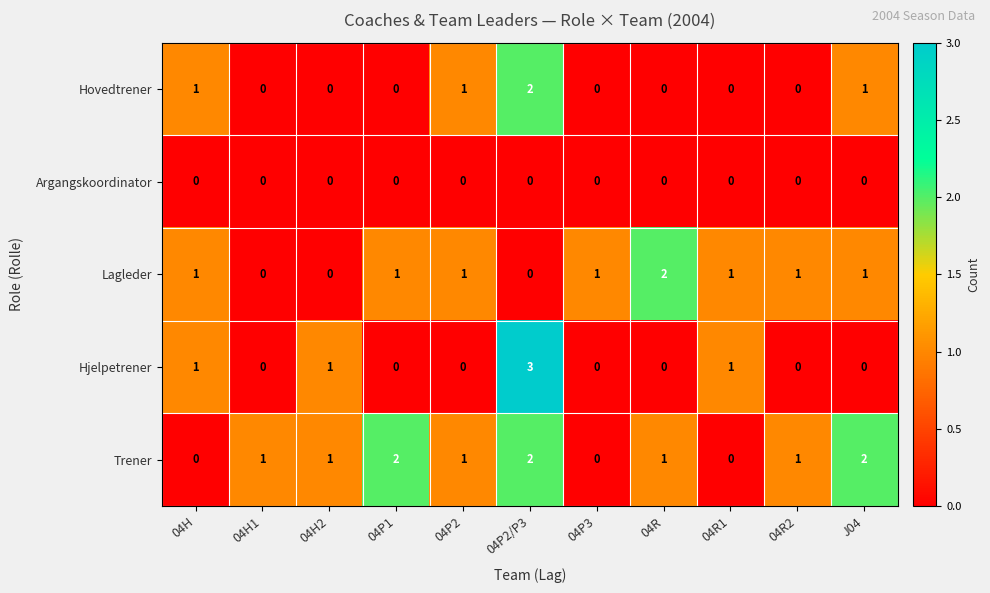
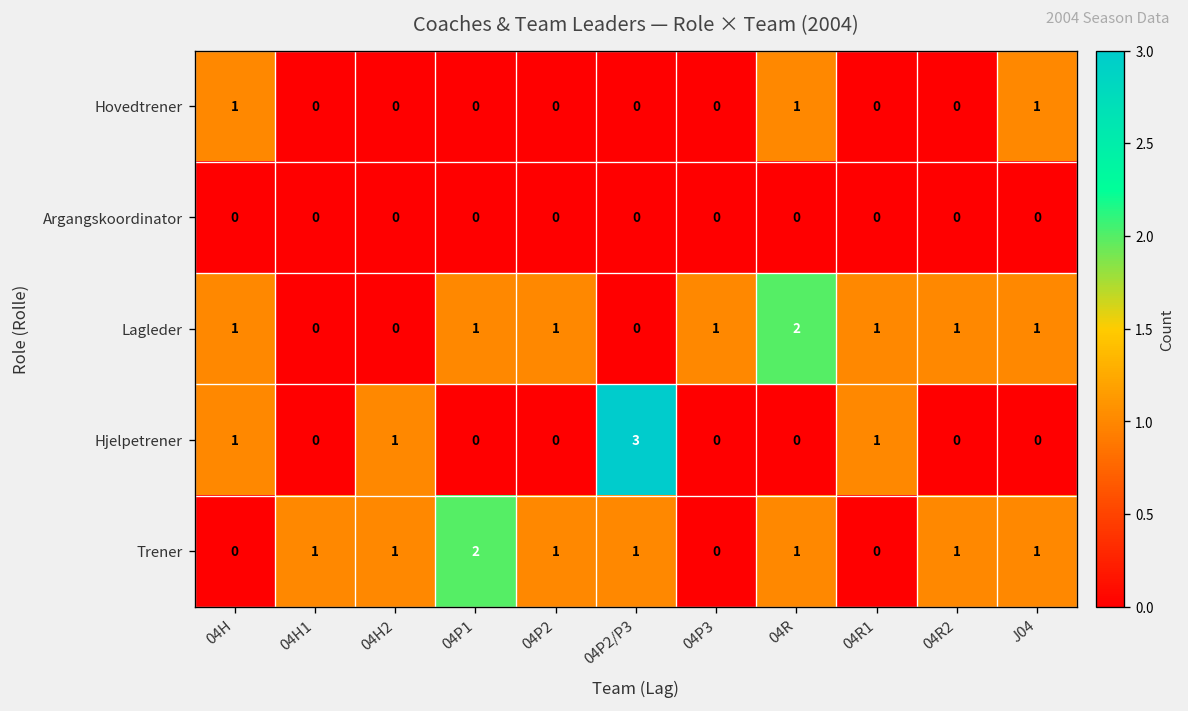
  {
    "Hovedtrener": {
      "04H": 1,
      "04H1": 0,
      "04H2": 0,
      "04P1": 0,
-     "04P2": 1,
-     "04P2/P3": 2,
+     "04P2": 0,
+     "04P2/P3": 0,
      "04P3": 0,
-     "04R": 0,
+     "04R": 1,
      "04R1": 0,
      "04R2": 0,
      "J04": 1
    },
    "Argangskoordinator": {
      "04H": 0,
      "04H1": 0,
      "04H2": 0,
      "04P1": 0,
      "04P2": 0,
      "04P2/P3": 0,
      "04P3": 0,
      "04R": 0,
      "04R1": 0,
      "04R2": 0,
      "J04": 0
    },
    "Lagleder": {
      "04H": 1,
      "04H1": 0,
      "04H2": 0,
      "04P1": 1,
      "04P2": 1,
      "04P2/P3": 0,
      "04P3": 1,
      "04R": 2,
      "04R1": 1,
      "04R2": 1,
      "J04": 1
    },
    "Hjelpetrener": {
      "04H": 1,
      "04H1": 0,
      "04H2": 1,
      "04P1": 0,
      "04P2": 0,
      "04P2/P3": 3,
      "04P3": 0,
      "04R": 0,
      "04R1": 1,
      "04R2": 0,
      "J04": 0
    },
    "Trener": {
      "04H": 0,
      "04H1": 1,
      "04H2": 1,
      "04P1": 2,
      "04P2": 1,
-     "04P2/P3": 2,
+     "04P2/P3": 1,
      "04P3": 0,
      "04R": 1,
      "04R1": 0,
      "04R2": 1,
-     "J04": 2
+     "J04": 1
    }
  }
